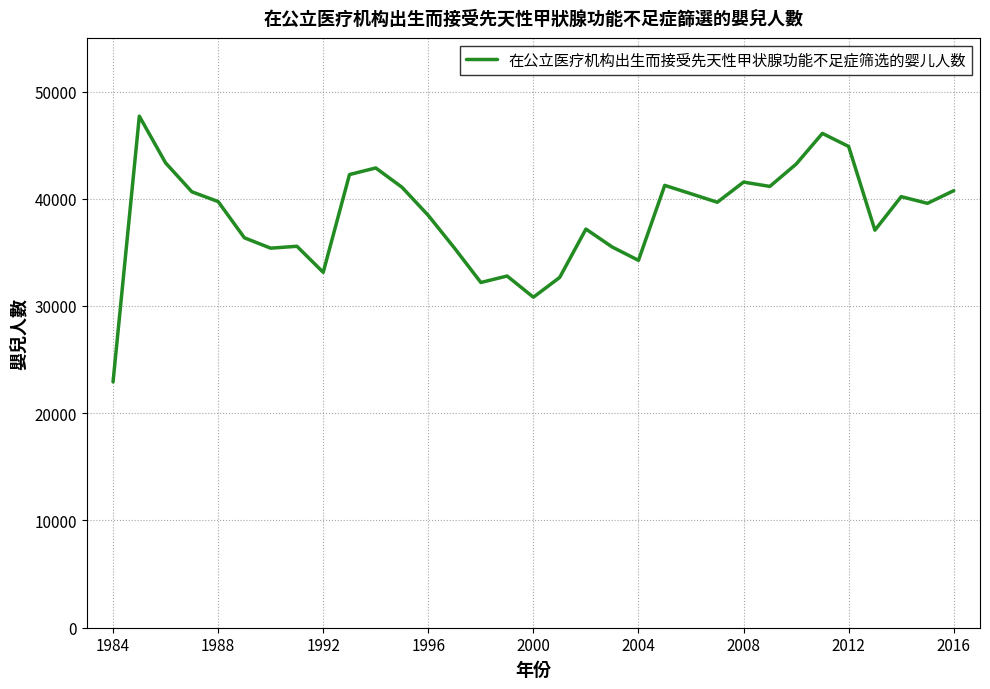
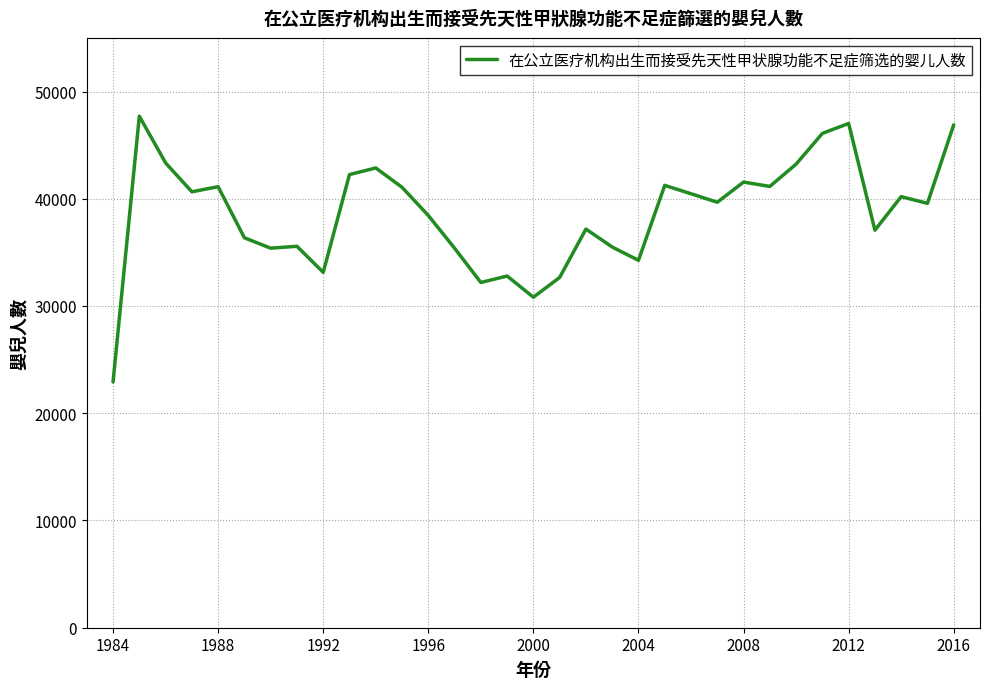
  {
    "1984": 22900,
-   "1988": 39700,
+   "1988": 41100,
    "1992": 33100,
    "1996": 38400,
    "2000": 30800,
    "2004": 34300,
    "2008": 41600,
-   "2012": 44900,
-   "2016": 40800
+   "2012": 47000,
+   "2016": 46900
  }
